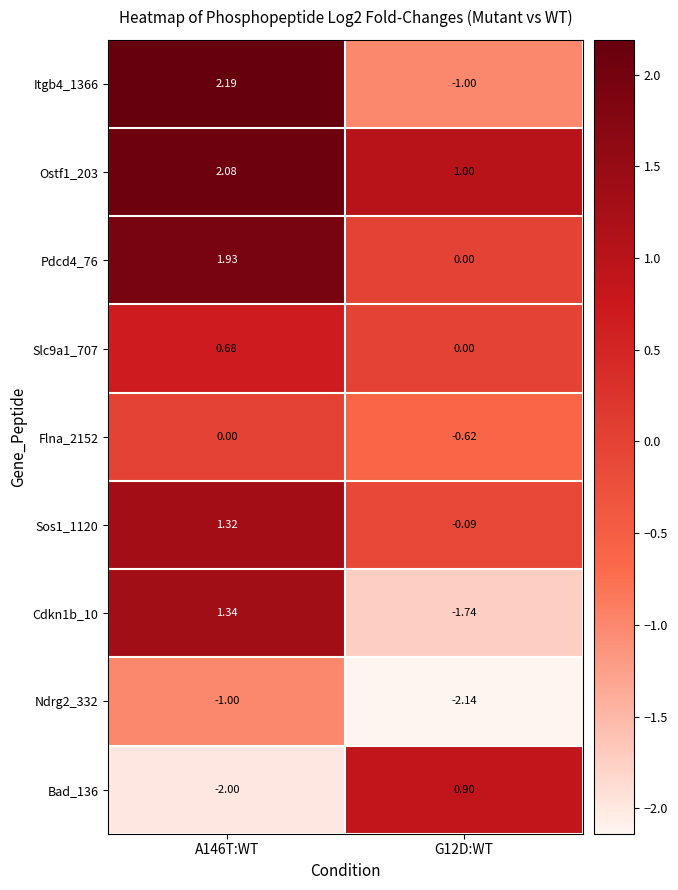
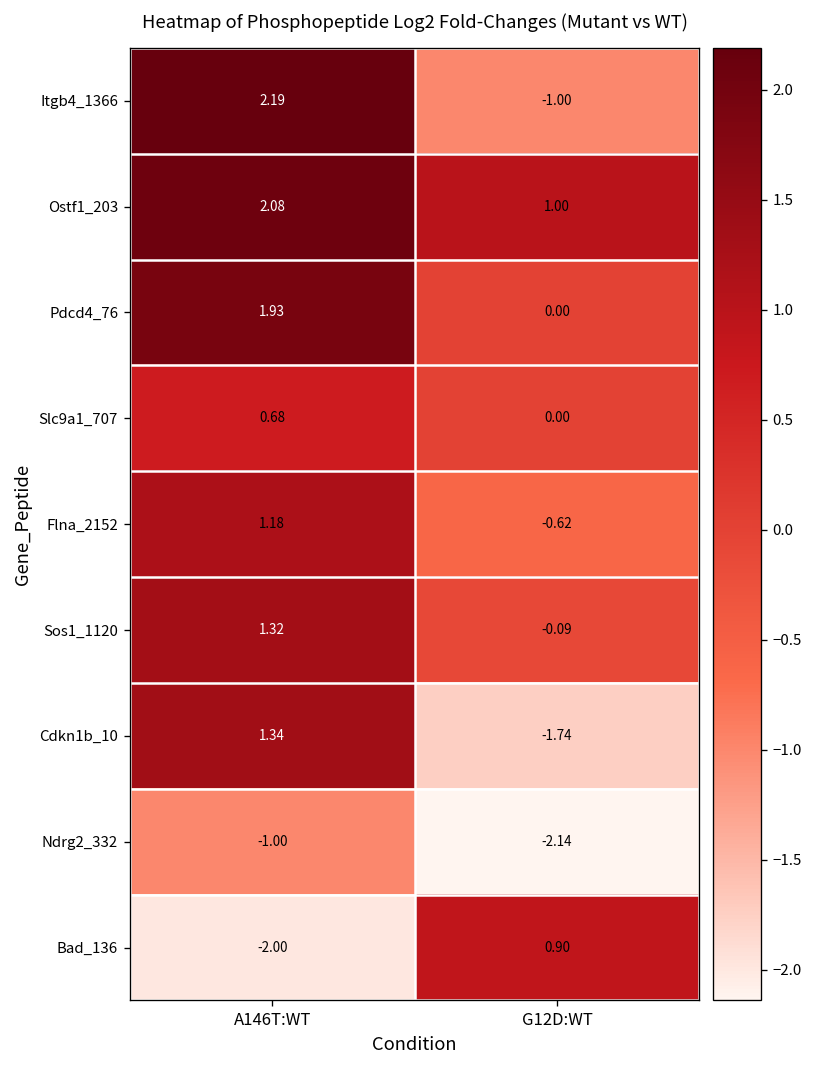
  {
    "Itgb4_1366": {
      "A146T:WT": 2.19,
      "G12D:WT": -1.00
    },
    "Ostf1_203": {
      "A146T:WT": 2.08,
      "G12D:WT": 1.00
    },
    "Pdcd4_76": {
      "A146T:WT": 1.93,
      "G12D:WT": 0.00
    },
    "Slc9a1_707": {
      "A146T:WT": 0.68,
      "G12D:WT": 0.00
    },
    "Flna_2152": {
-     "A146T:WT": 0.00,
+     "A146T:WT": 1.18,
      "G12D:WT": -0.62
    },
    "Sos1_1120": {
      "A146T:WT": 1.32,
      "G12D:WT": -0.09
    },
    "Cdkn1b_10": {
      "A146T:WT": 1.34,
      "G12D:WT": -1.74
    },
    "Ndrg2_332": {
      "A146T:WT": -1.00,
      "G12D:WT": -2.14
    },
    "Bad_136": {
      "A146T:WT": -2.00,
      "G12D:WT": 0.90
    }
  }
